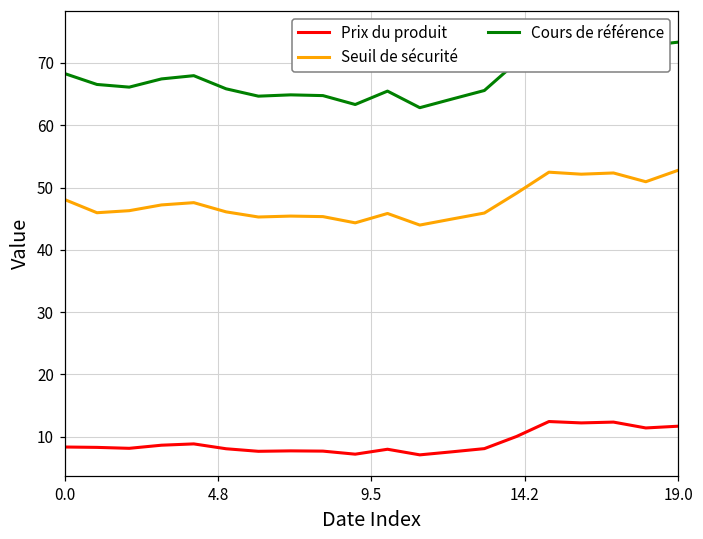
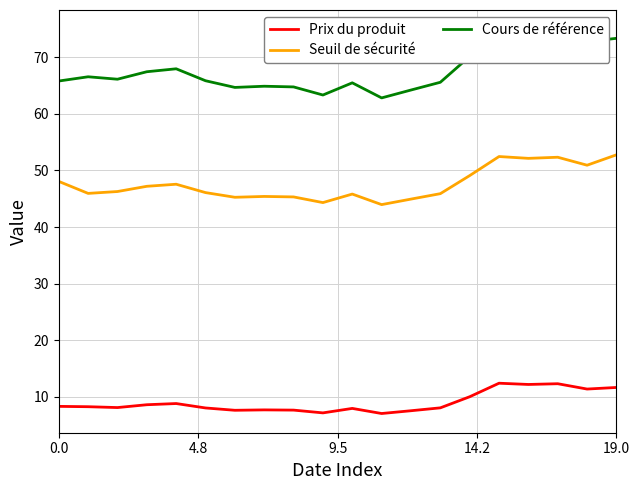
  {
    "Prix du produit": {
      "0.0": 8,
      "19.0": 12
    },
    "Seuil de sécurité": {
      "0.0": 48,
      "19.0": 53
    },
    "Cours de référence": {
-     "0.0": 68,
+     "0.0": 66,
      "19.0": 73
    }
  }
